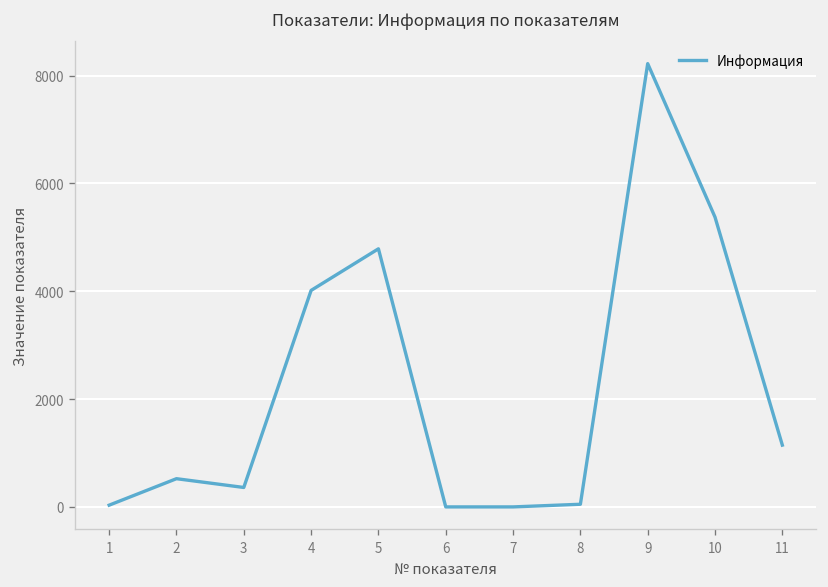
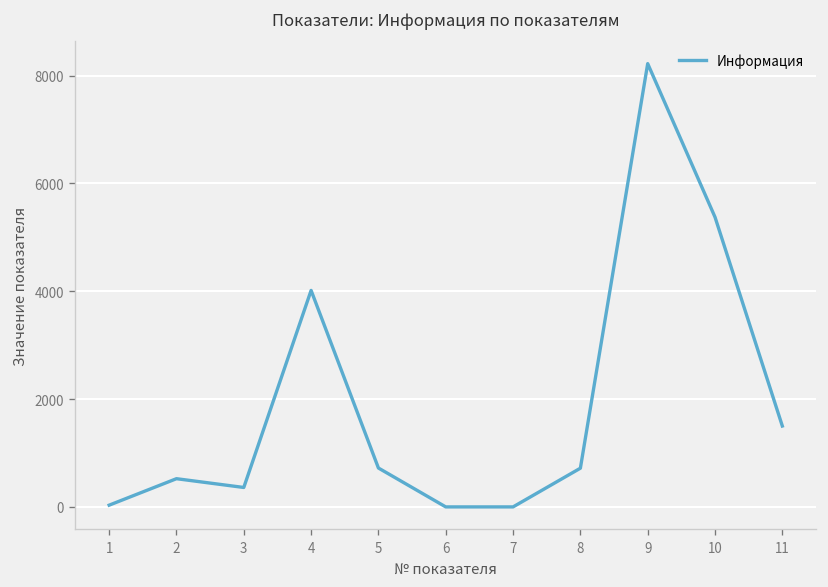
  {
    "1": 0,
    "2": 500,
    "3": 400,
    "4": 4000,
-   "5": 4800,
+   "5": 700,
    "6": 0,
    "7": 0,
-   "8": 0,
+   "8": 700,
    "9": 8200,
    "10": 5400,
-   "11": 1100
+   "11": 1500
  }
